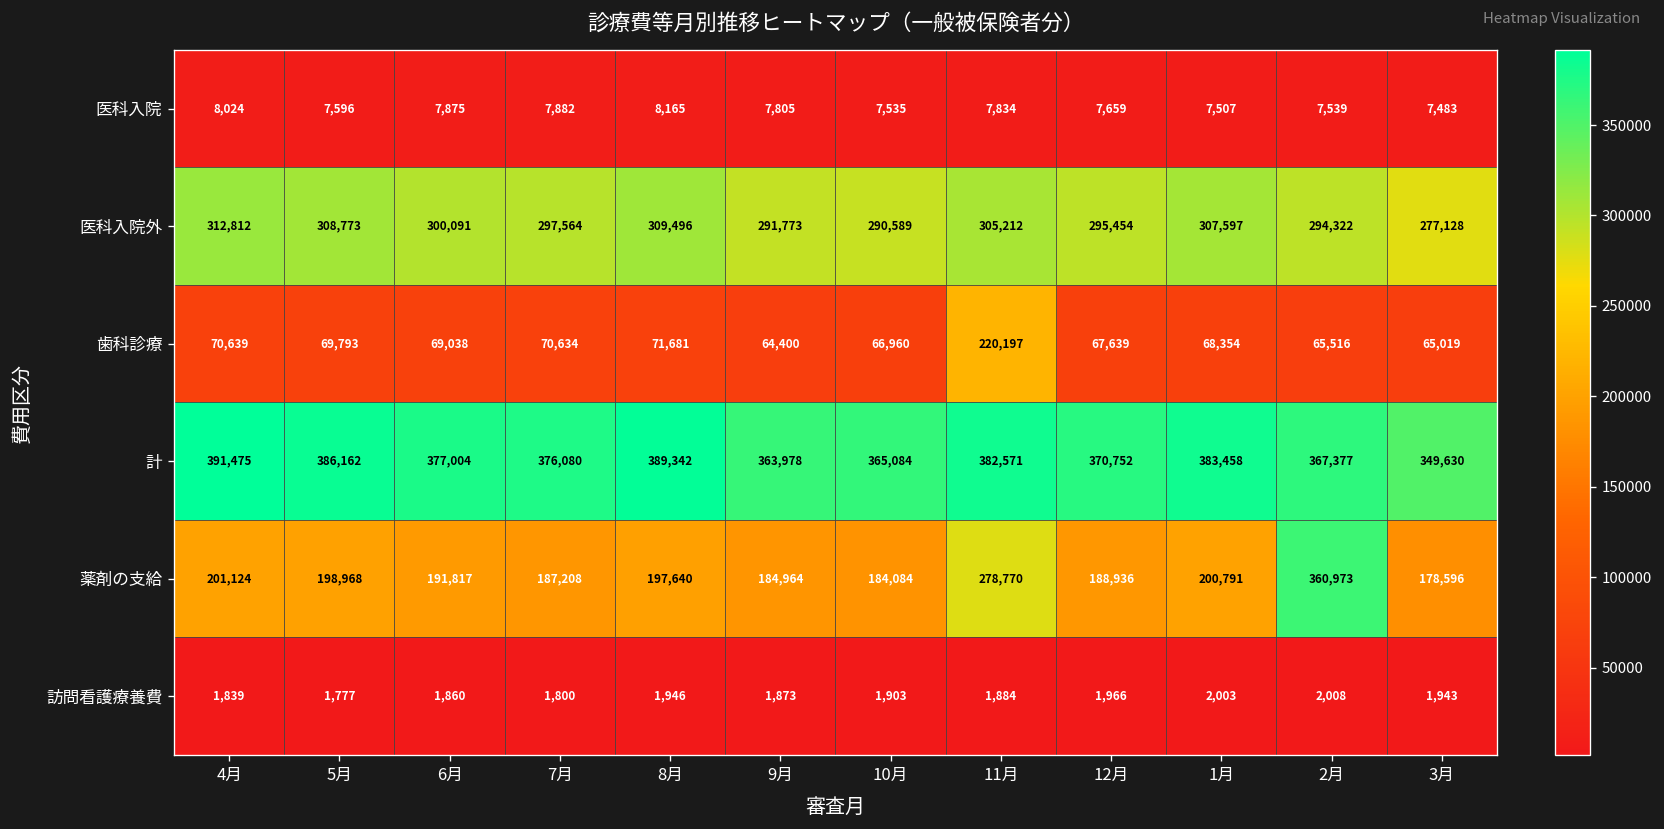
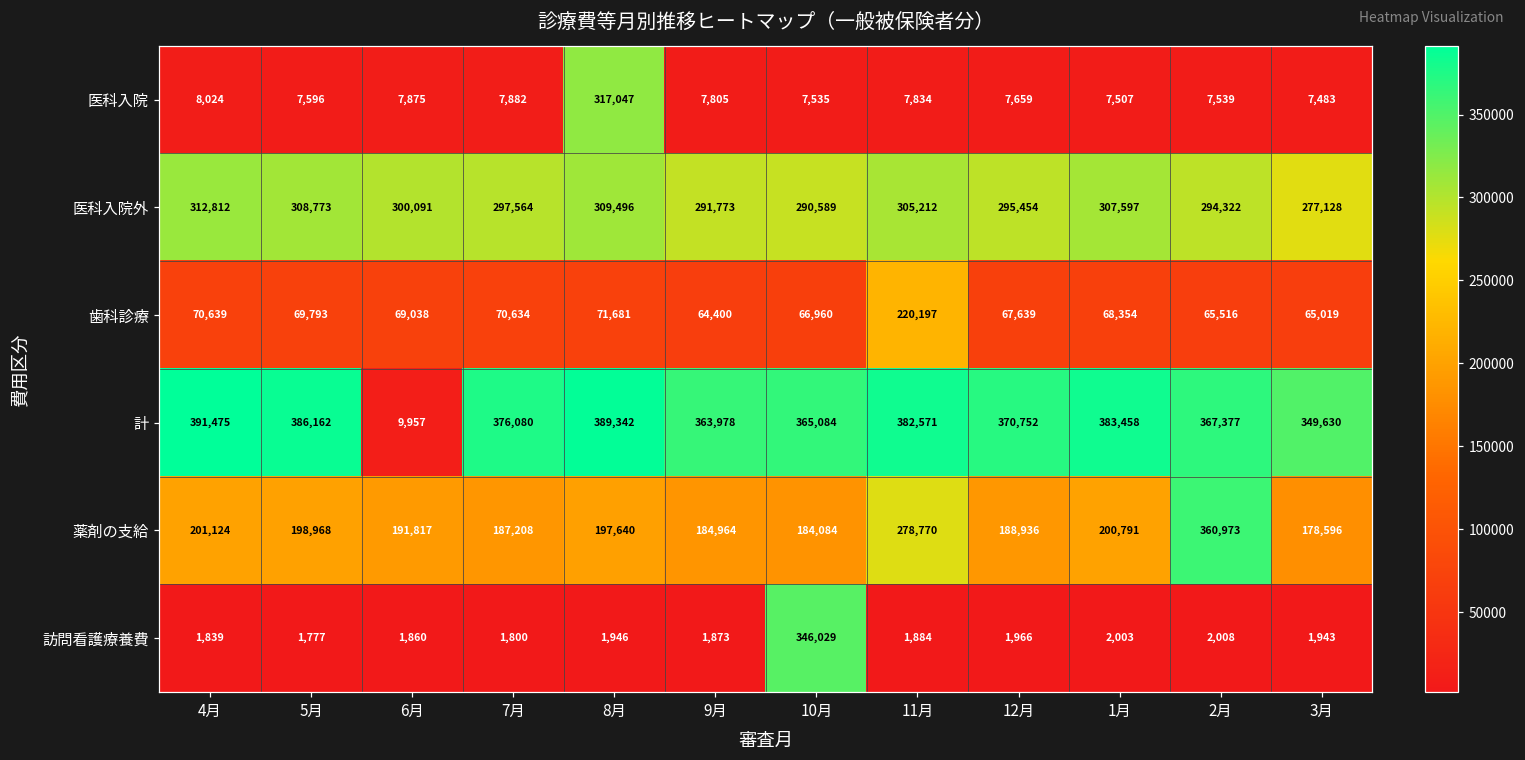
  {
    "医科入院": {
      "4月": "8,024",
      "5月": "7,596",
      "6月": "7,875",
      "7月": "7,882",
-     "8月": "8,165",
+     "8月": "317,047",
      "9月": "7,805",
      "10月": "7,535",
      "11月": "7,834",
      "12月": "7,659",
      "1月": "7,507",
      "2月": "7,539",
      "3月": "7,483"
    },
    "医科入院外": {
      "4月": "312,812",
      "5月": "308,773",
      "6月": "300,091",
      "7月": "297,564",
      "8月": "309,496",
      "9月": "291,773",
      "10月": "290,589",
      "11月": "305,212",
      "12月": "295,454",
      "1月": "307,597",
      "2月": "294,322",
      "3月": "277,128"
    },
    "歯科診療": {
      "4月": "70,639",
      "5月": "69,793",
      "6月": "69,038",
      "7月": "70,634",
      "8月": "71,681",
      "9月": "64,400",
      "10月": "66,960",
      "11月": "220,197",
      "12月": "67,639",
      "1月": "68,354",
      "2月": "65,516",
      "3月": "65,019"
    },
    "計": {
      "4月": "391,475",
      "5月": "386,162",
-     "6月": "377,004",
+     "6月": "9,957",
      "7月": "376,080",
      "8月": "389,342",
      "9月": "363,978",
      "10月": "365,084",
      "11月": "382,571",
      "12月": "370,752",
      "1月": "383,458",
      "2月": "367,377",
      "3月": "349,630"
    },
    "薬剤の支給": {
      "4月": "201,124",
      "5月": "198,968",
      "6月": "191,817",
      "7月": "187,208",
      "8月": "197,640",
      "9月": "184,964",
      "10月": "184,084",
      "11月": "278,770",
      "12月": "188,936",
      "1月": "200,791",
      "2月": "360,973",
      "3月": "178,596"
    },
    "訪問看護療養費": {
      "4月": "1,839",
      "5月": "1,777",
      "6月": "1,860",
      "7月": "1,800",
      "8月": "1,946",
      "9月": "1,873",
-     "10月": "1,903",
+     "10月": "346,029",
      "11月": "1,884",
      "12月": "1,966",
      "1月": "2,003",
      "2月": "2,008",
      "3月": "1,943"
    }
  }
